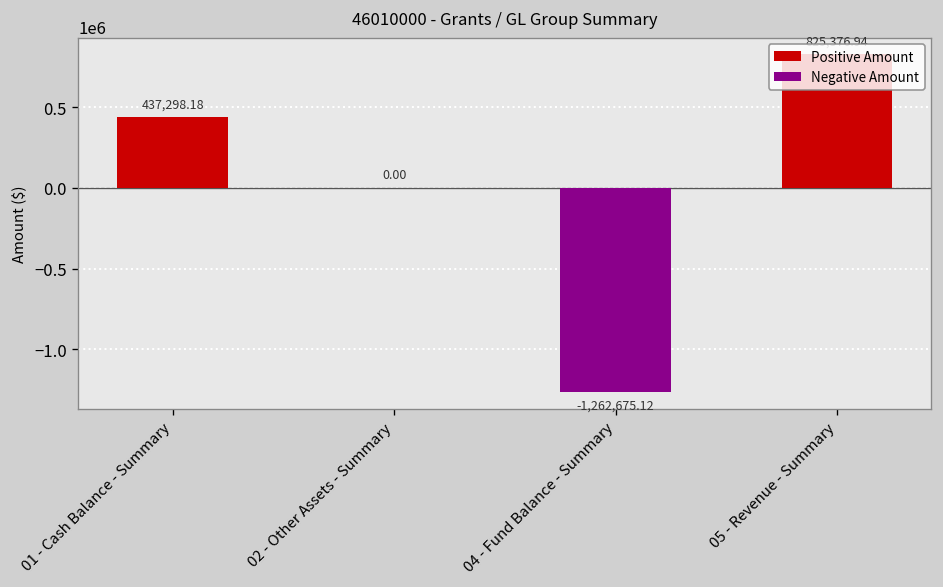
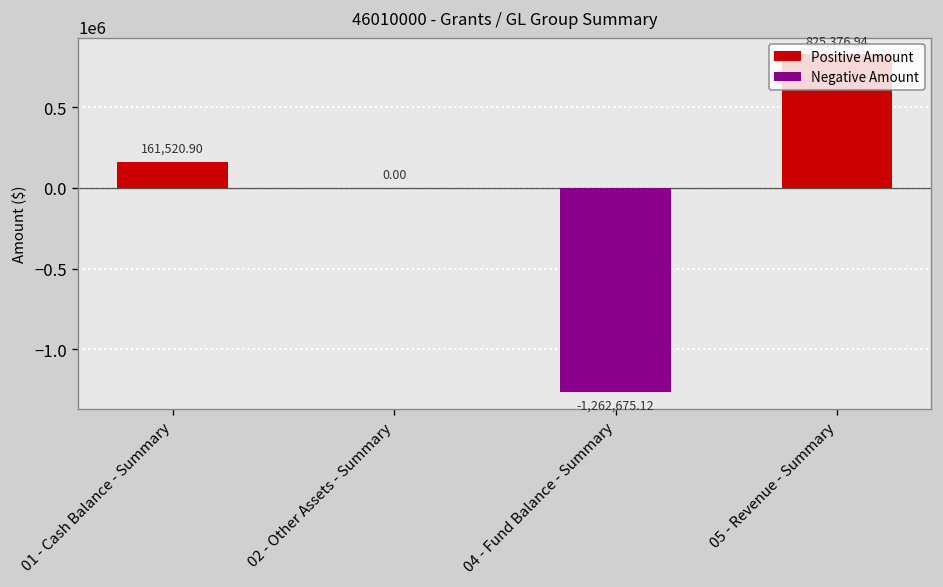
  {
-   "01 - Cash Balance - Summary": "437,298.18",
+   "01 - Cash Balance - Summary": "161,520.90",
    "02 - Other Assets - Summary": "0.00",
    "04 - Fund Balance - Summary": "-1,262,675.12"
  }
